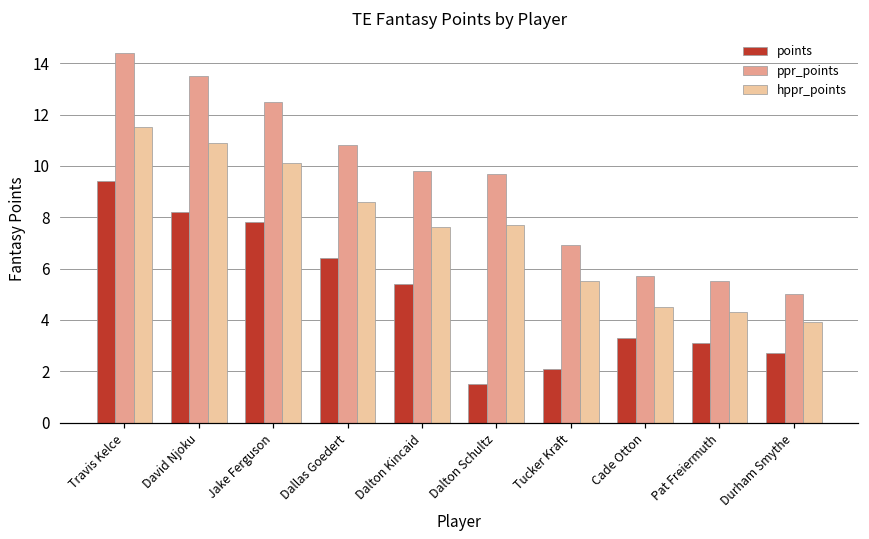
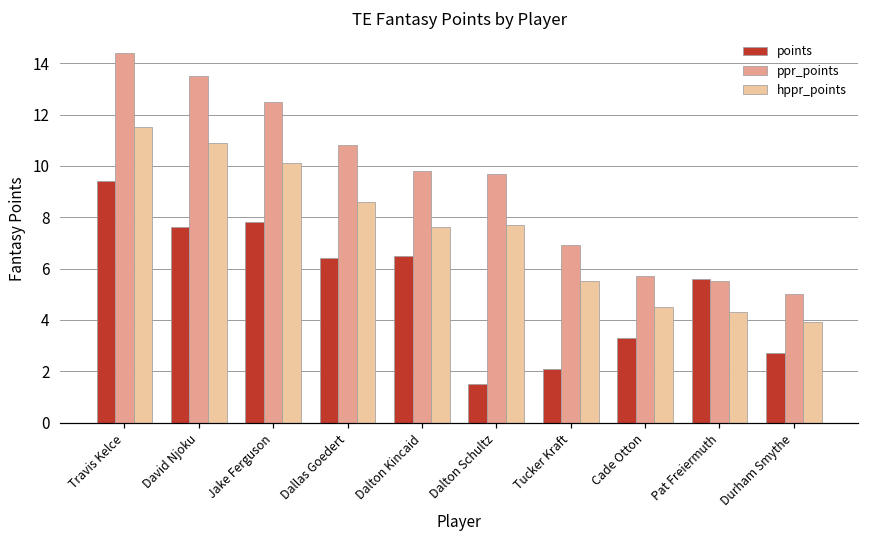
  {
    "points": {
      "Travis Kelce": 9.4,
-     "David Njoku": 8.2,
+     "David Njoku": 7.6,
      "Jake Ferguson": 7.8,
      "Dallas Goedert": 6.4,
-     "Dalton Kincaid": 5.4,
+     "Dalton Kincaid": 6.5,
      "Dalton Schultz": 1.5,
      "Tucker Kraft": 2.1,
      "Cade Otton": 3.3,
-     "Pat Freiermuth": 3.1,
+     "Pat Freiermuth": 5.6,
      "Durham Smythe": 2.7
    }
  }
